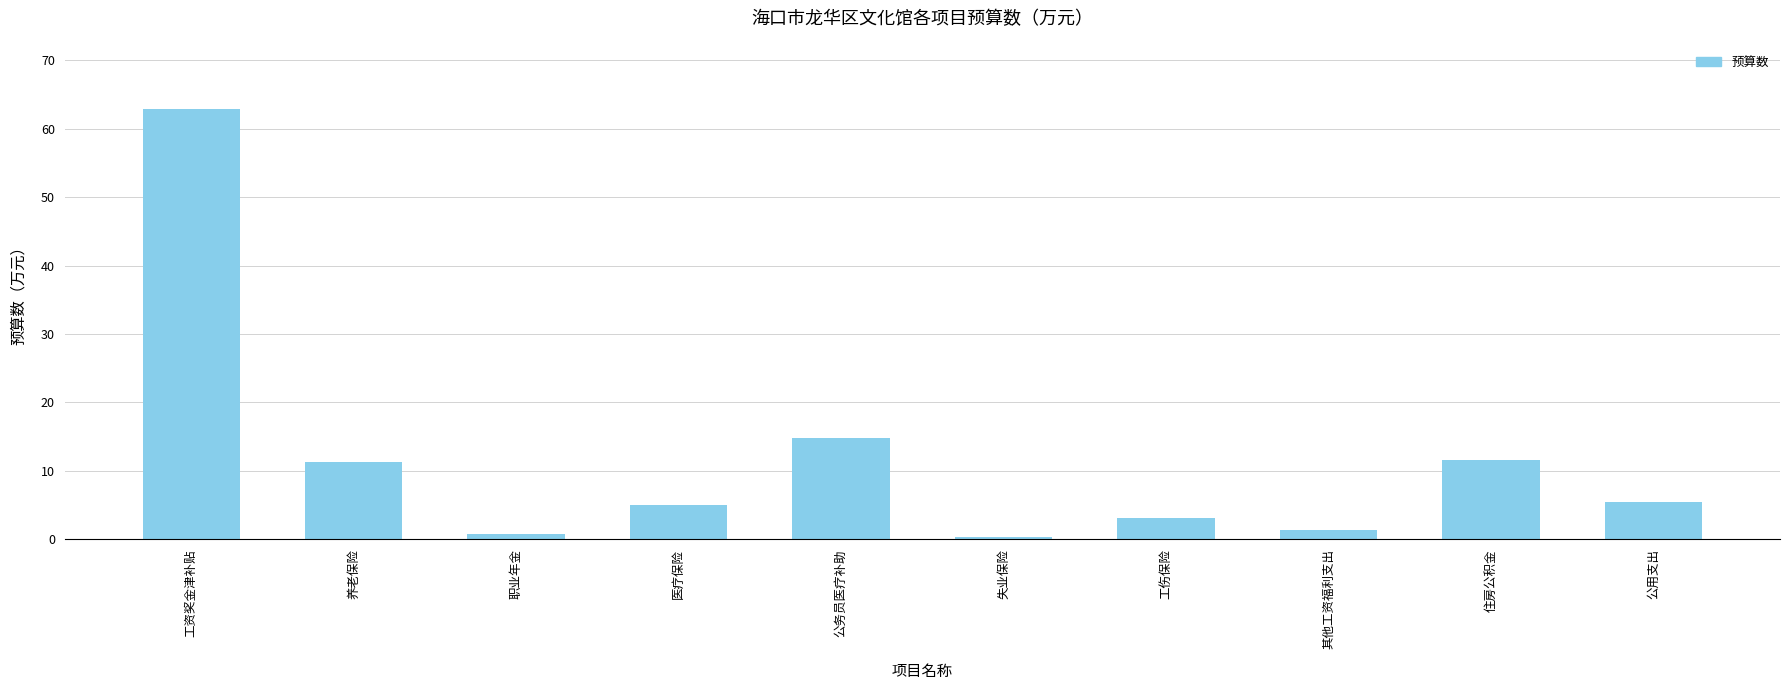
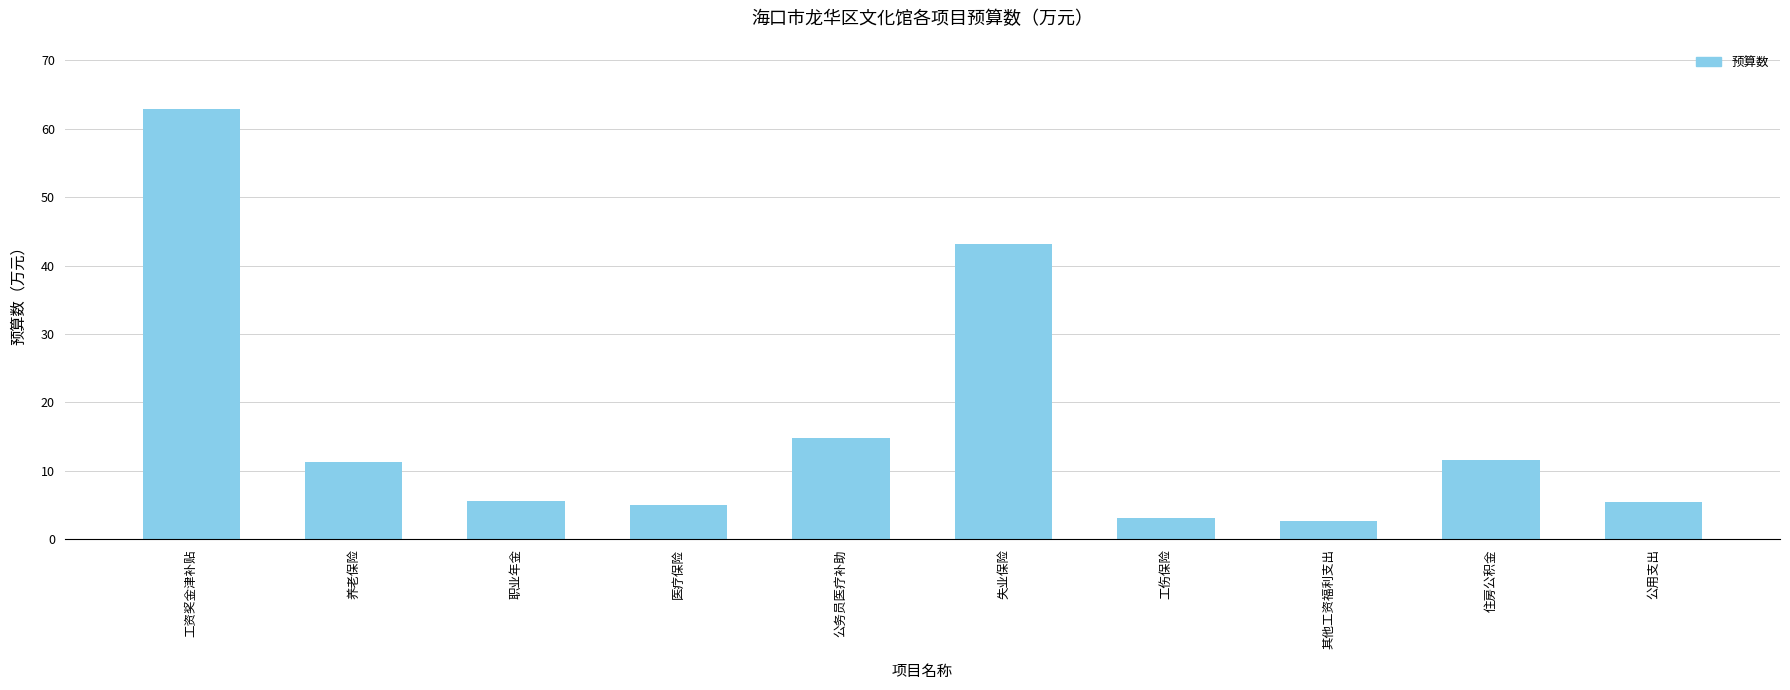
  {
    "工资奖金津补贴": 63,
    "养老保险": 11,
-   "职业年金": 1,
+   "职业年金": 6,
    "医疗保险": 5,
    "公务员医疗补助": 15,
-   "失业保险": 0,
+   "失业保险": 43,
    "工伤保险": 3,
-   "其他工资福利支出": 1,
+   "其他工资福利支出": 3,
    "住房公积金": 12,
    "公用支出": 5
  }
